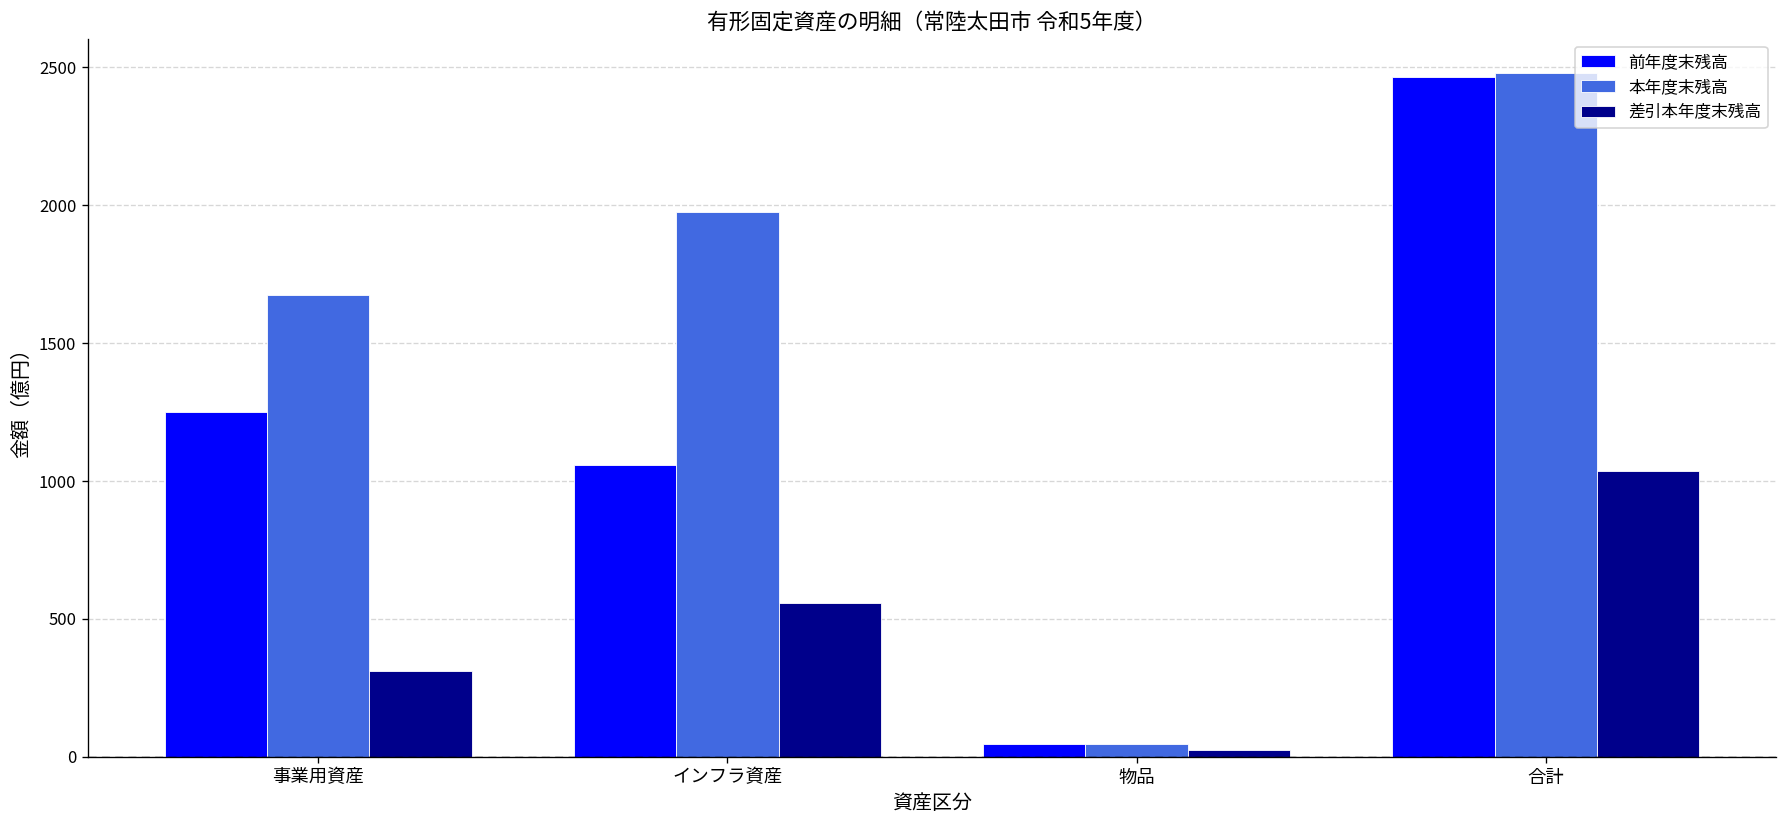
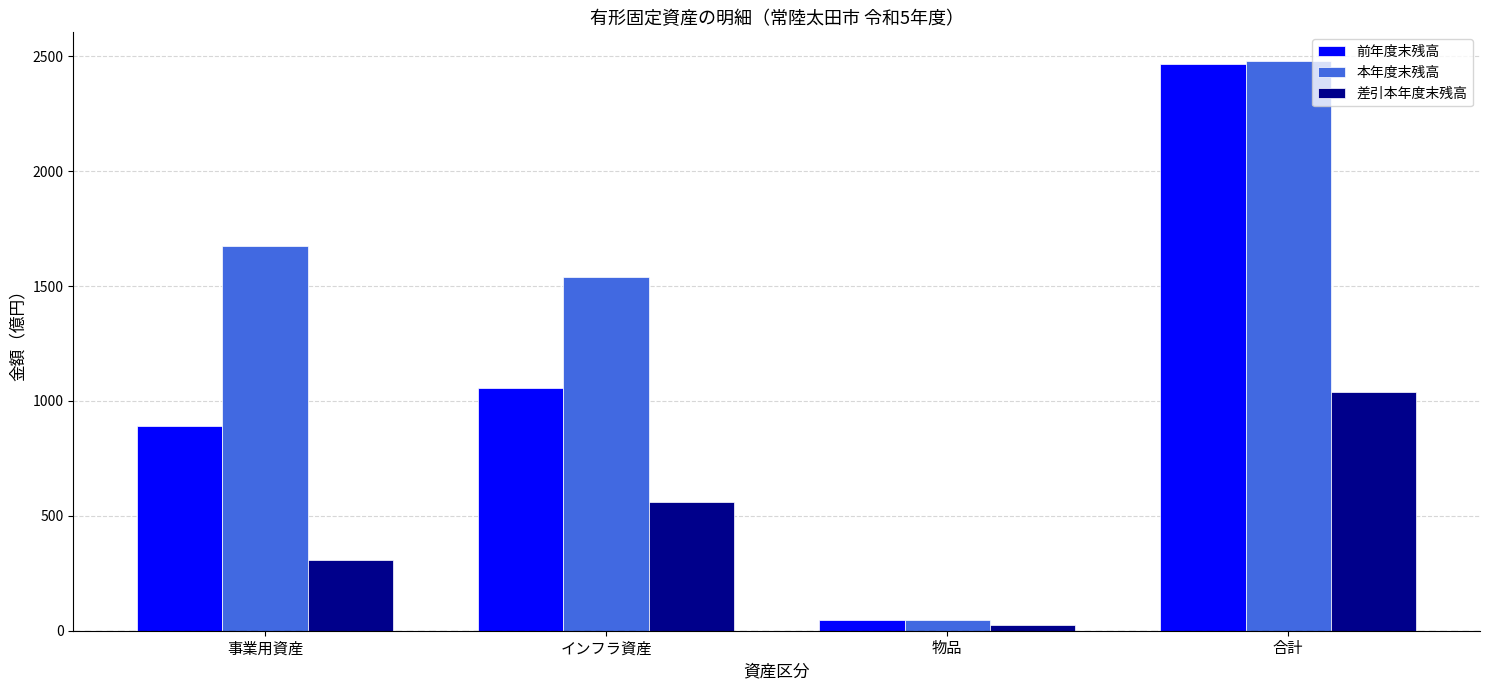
  {
    "前年度末残高": {
-     "事業用資産": 1250,
+     "事業用資産": 890,
      "インフラ資産": 1060,
      "物品": 50,
      "合計": 2470
    },
    "本年度末残高": {
      "事業用資産": 1680,
-     "インフラ資産": 1980,
+     "インフラ資産": 1540,
      "物品": 50,
      "合計": 2480
    },
    "差引本年度末残高": {
      "事業用資産": 310,
      "インフラ資産": 560,
      "物品": 30,
      "合計": 1040
    }
  }
